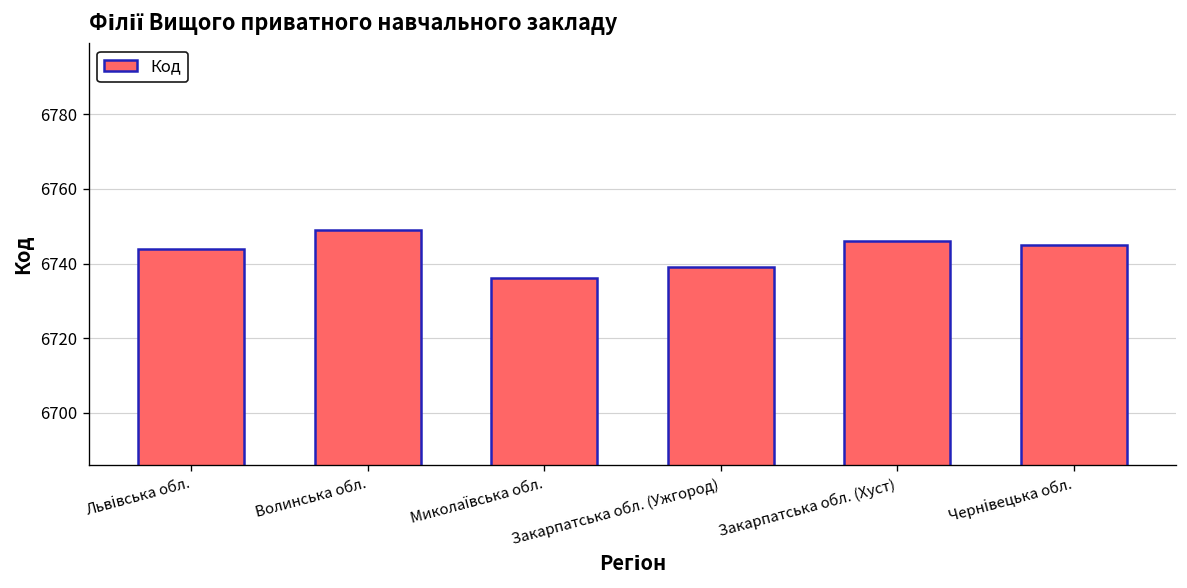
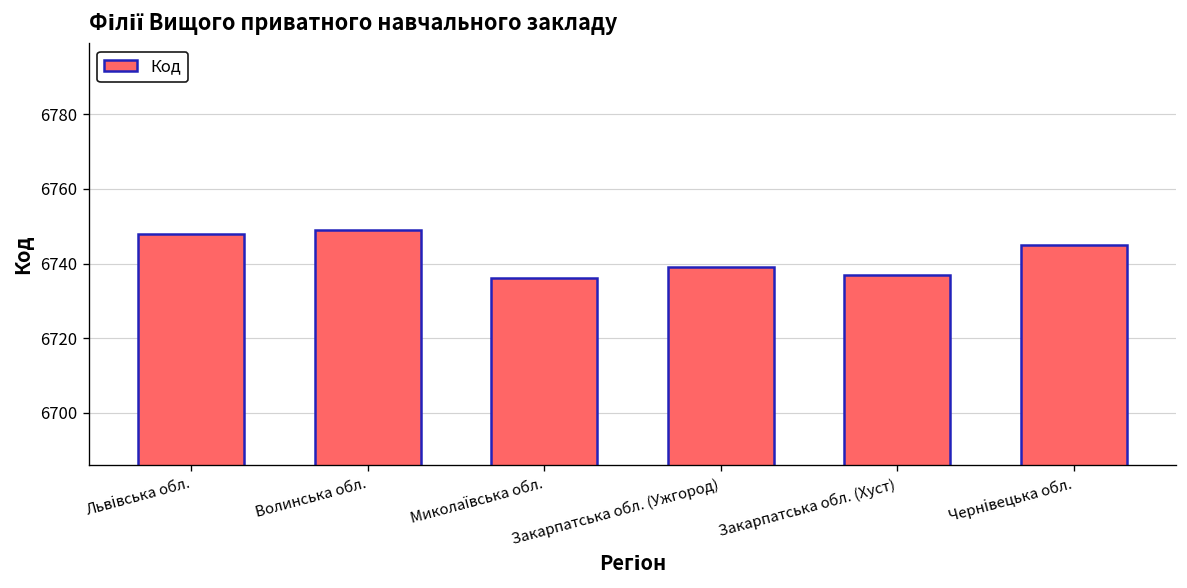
  {
-   "Львівська обл.": 6744,
+   "Львівська обл.": 6748,
    "Волинська обл.": 6749,
    "Миколаївська обл.": 6736,
    "Закарпатська обл. (Ужгород)": 6739,
-   "Закарпатська обл. (Хуст)": 6746,
+   "Закарпатська обл. (Хуст)": 6737,
    "Чернівецька обл.": 6745
  }
